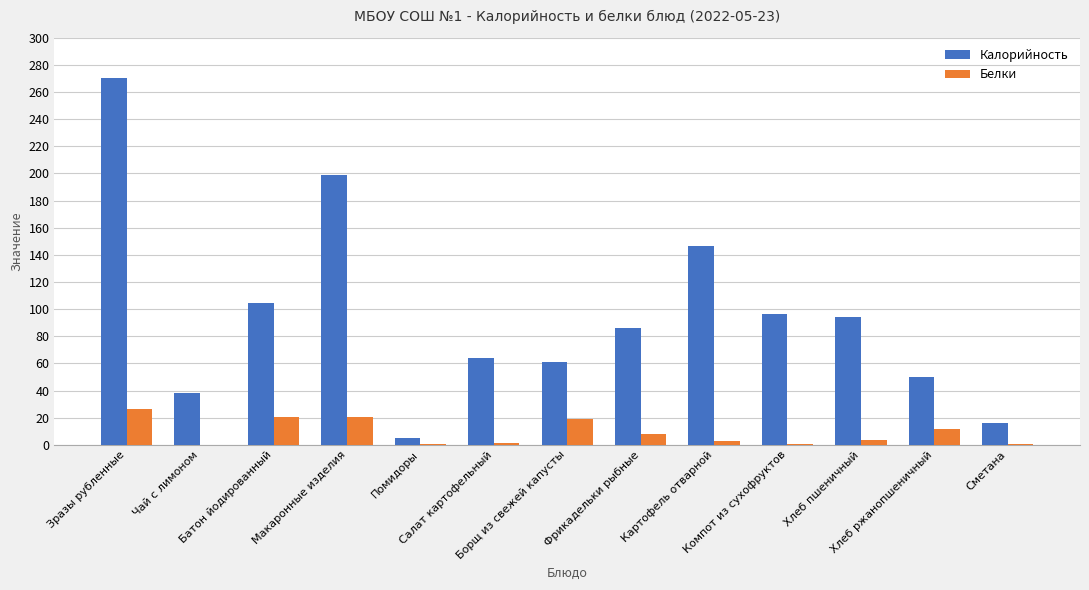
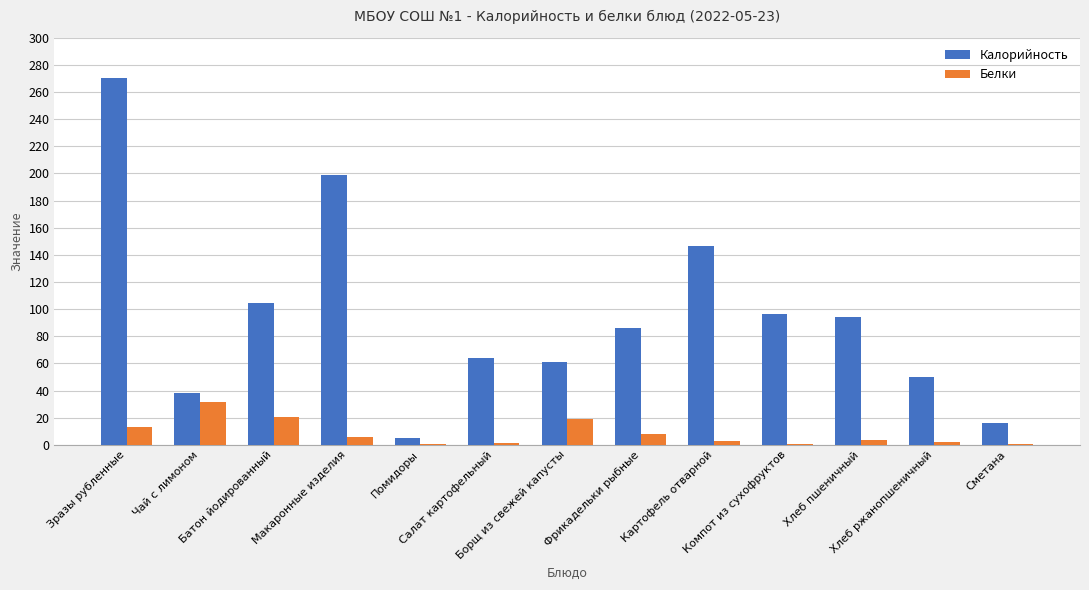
  {
    "Калорийность": {
      "Зразы рубленные": 270,
      "Чай с лимоном": 38,
      "Батон йодированный": 104,
      "Макаронные изделия": 199,
      "Помидоры": 5,
      "Салат картофельный": 64,
      "Борщ из свежей капусты": 61,
      "Фрикадельки рыбные": 86,
      "Картофель отварной": 146,
      "Компот из сухофруктов": 97,
      "Хлеб пшеничный": 94,
      "Хлеб ржанопшеничный": 50,
      "Сметана": 16
    },
    "Белки": {
-     "Зразы рубленные": 27,
-     "Чай с лимоном": 0,
+     "Зразы рубленные": 13,
+     "Чай с лимоном": 31,
      "Батон йодированный": 21,
-     "Макаронные изделия": 20,
+     "Макаронные изделия": 6,
      "Борщ из свежей капусты": 19,
      "Фрикадельки рыбные": 8,
      "Картофель отварной": 3,
      "Хлеб пшеничный": 3,
-     "Хлеб ржанопшеничный": 12
+     "Хлеб ржанопшеничный": 2
    }
  }
